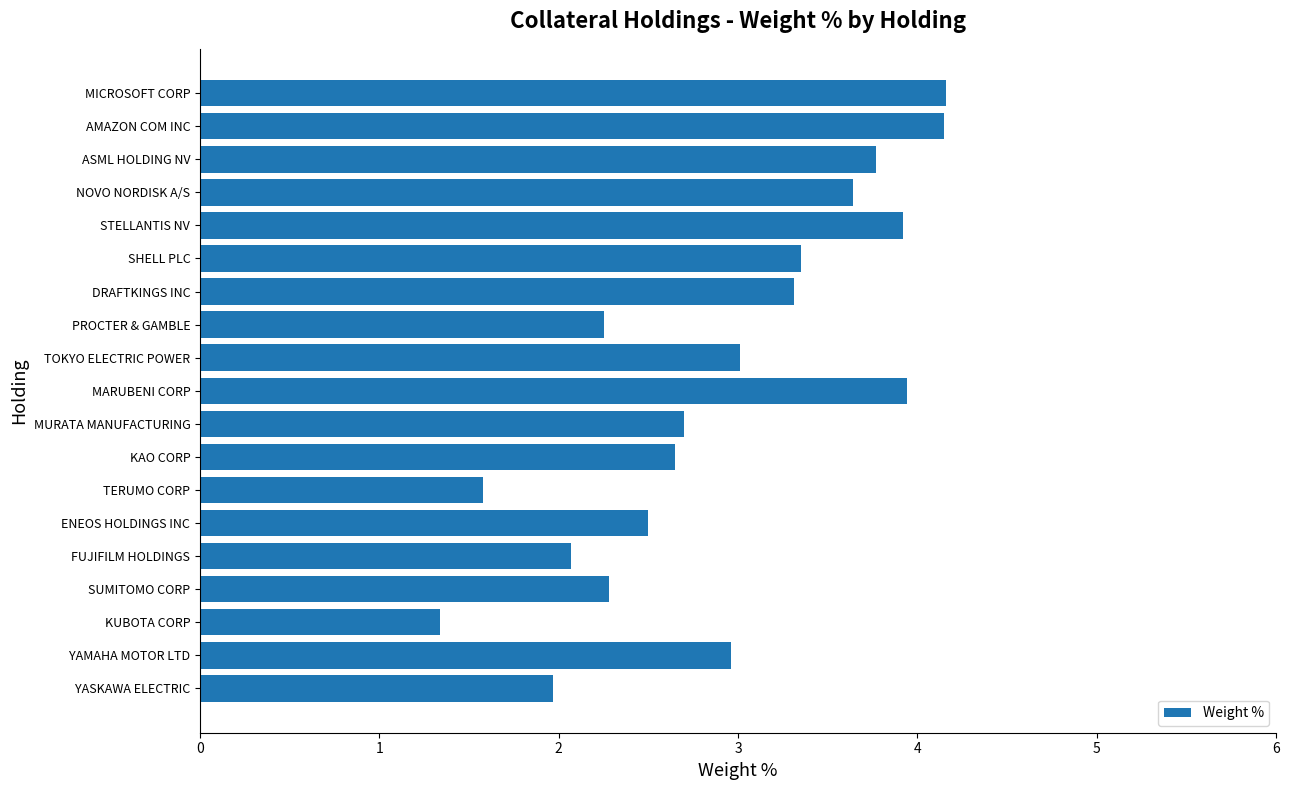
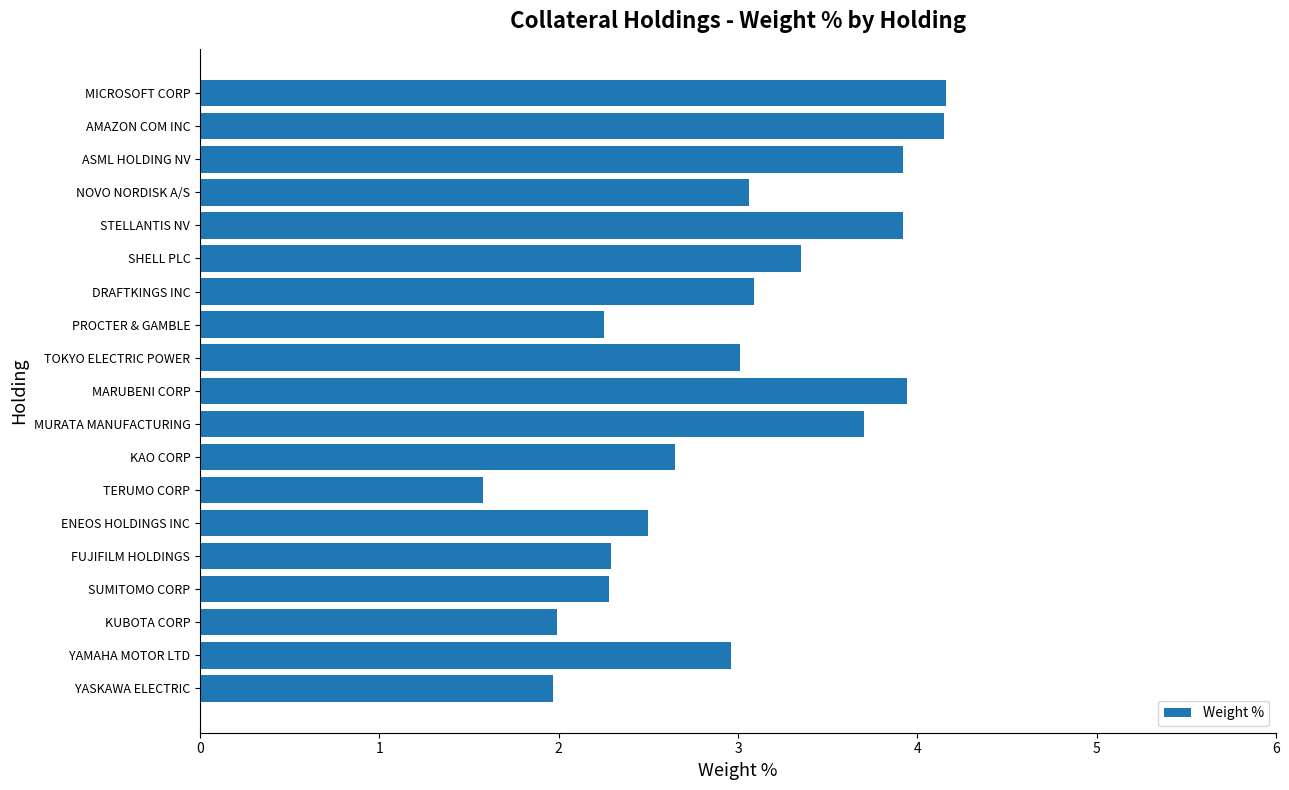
  {
    "MICROSOFT CORP": 4.16,
    "AMAZON COM INC": 4.15,
-   "ASML HOLDING NV": 3.77,
-   "NOVO NORDISK A/S": 3.64,
+   "ASML HOLDING NV": 3.92,
+   "NOVO NORDISK A/S": 3.06,
    "STELLANTIS NV": 3.92,
    "SHELL PLC": 3.35,
-   "DRAFTKINGS INC": 3.31,
+   "DRAFTKINGS INC": 3.09,
    "PROCTER & GAMBLE": 2.25,
    "TOKYO ELECTRIC POWER": 3.01,
    "MARUBENI CORP": 3.94,
-   "MURATA MANUFACTURING": 2.7,
+   "MURATA MANUFACTURING": 3.7,
    "KAO CORP": 2.65,
    "TERUMO CORP": 1.58,
    "ENEOS HOLDINGS INC": 2.50,
-   "FUJIFILM HOLDINGS": 2.07,
+   "FUJIFILM HOLDINGS": 2.29,
    "SUMITOMO CORP": 2.28,
-   "KUBOTA CORP": 1.34,
+   "KUBOTA CORP": 1.99,
    "YAMAHA MOTOR LTD": 2.96,
    "YASKAWA ELECTRIC": 1.97
  }
